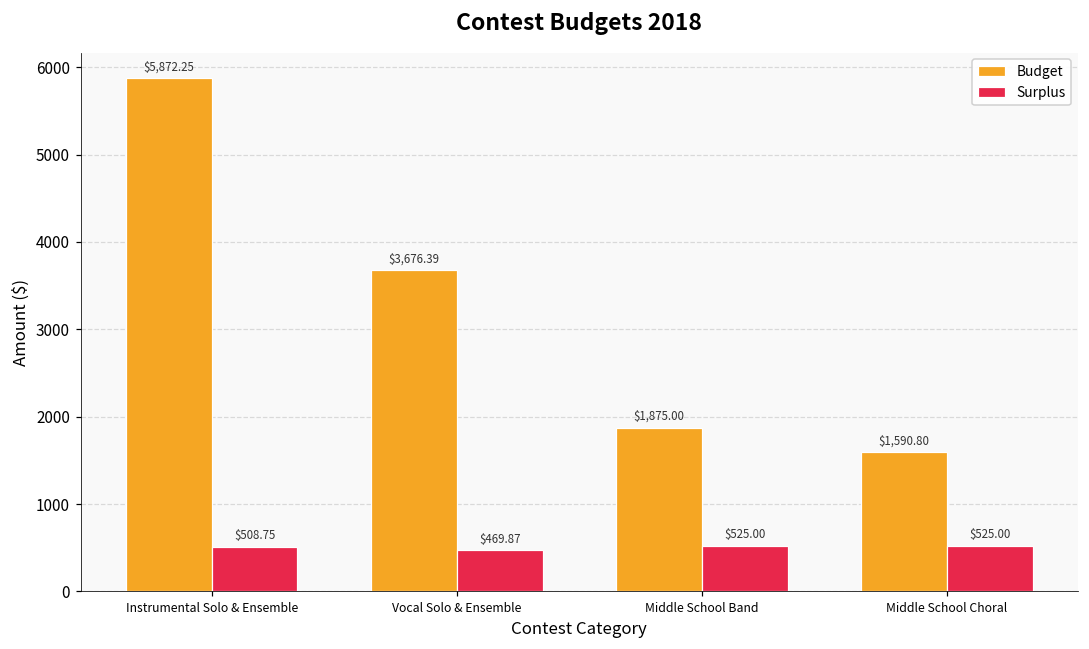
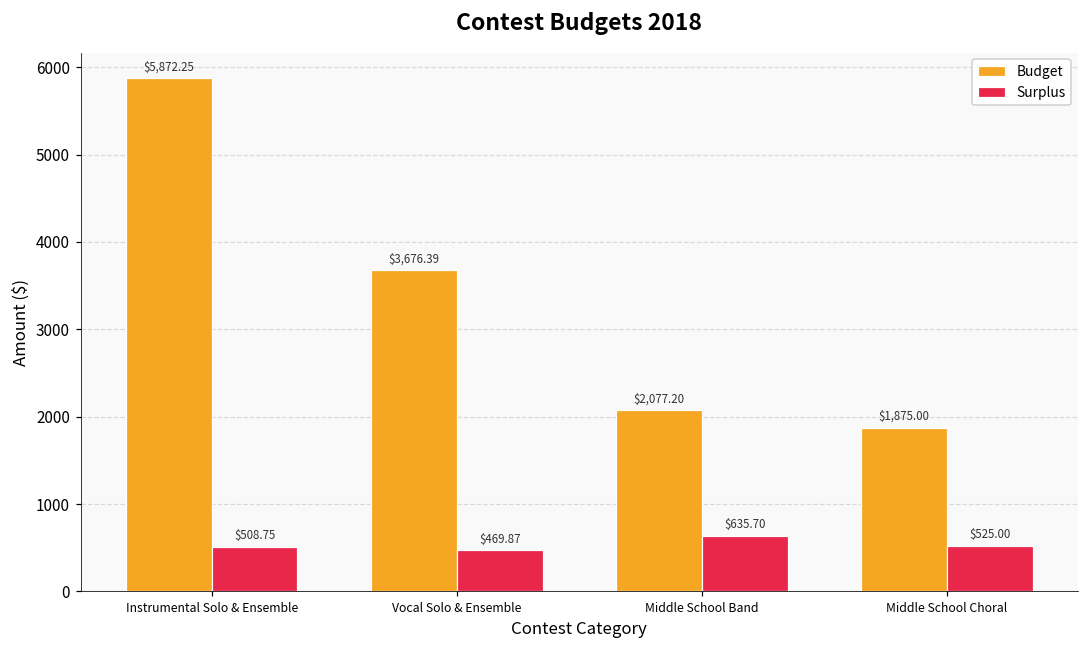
  {
    "Budget": {
      "Instrumental Solo & Ensemble": "$5,872.25",
      "Vocal Solo & Ensemble": "$3,676.39",
-     "Middle School Band": "$1,875.00",
-     "Middle School Choral": "$1,590.80"
+     "Middle School Band": "$2,077.20",
+     "Middle School Choral": "$1,875.00"
    },
    "Surplus": {
      "Instrumental Solo & Ensemble": "$508.75",
      "Vocal Solo & Ensemble": "$469.87",
-     "Middle School Band": "$525.00",
+     "Middle School Band": "$635.70",
      "Middle School Choral": "$525.00"
    }
  }
